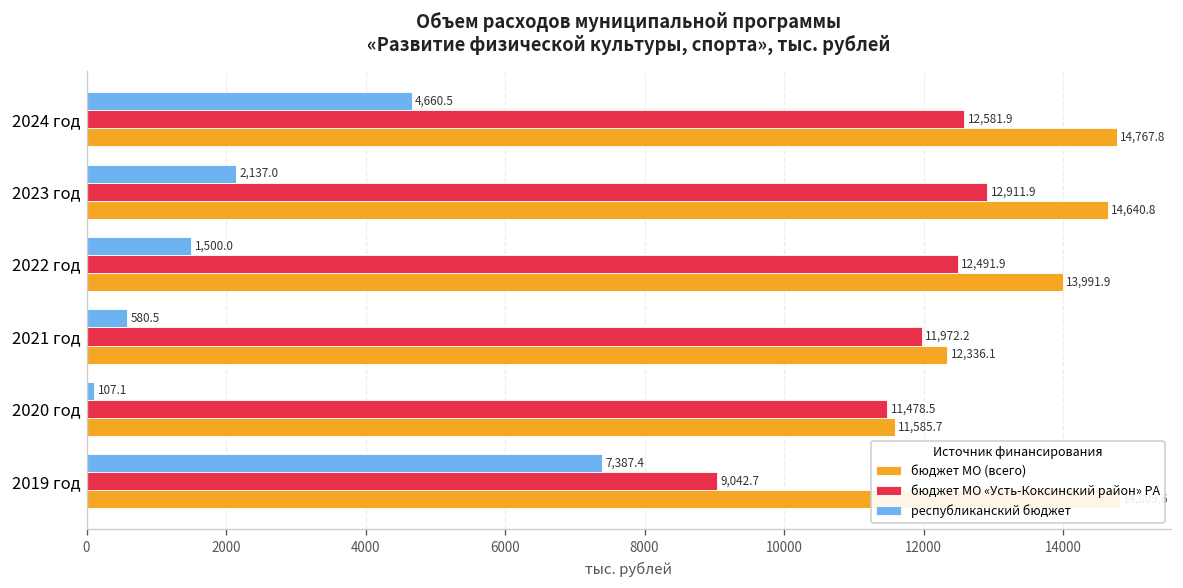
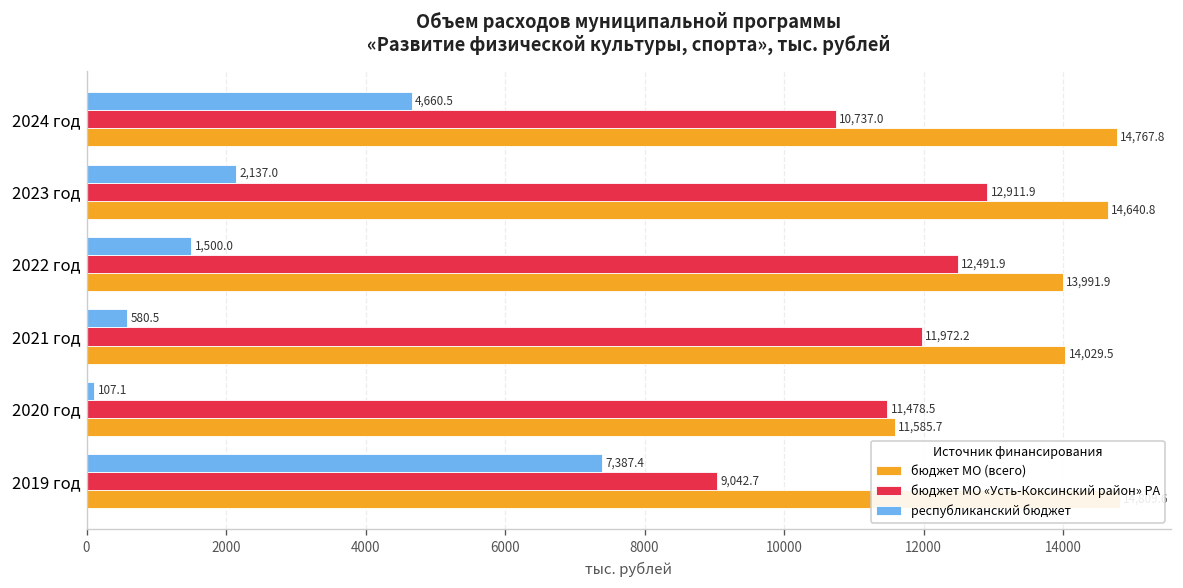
  {
    "бюджет МО (всего)": {
      "2024 год": "14,767.8",
      "2023 год": "14,640.8",
      "2022 год": "13,991.9",
-     "2021 год": "12,336.1",
+     "2021 год": "14,029.5",
      "2020 год": "11,585.7"
    },
    "бюджет МО «Усть-Коксинский район» РА": {
-     "2024 год": "12,581.9",
+     "2024 год": "10,737.0",
      "2023 год": "12,911.9",
      "2022 год": "12,491.9",
      "2021 год": "11,972.2",
      "2020 год": "11,478.5",
      "2019 год": "9,042.7"
    },
    "республиканский бюджет": {
      "2024 год": "4,660.5",
      "2023 год": "2,137.0",
      "2022 год": "1,500.0",
      "2021 год": "580.5",
      "2020 год": "107.1",
      "2019 год": "7,387.4"
    }
  }
